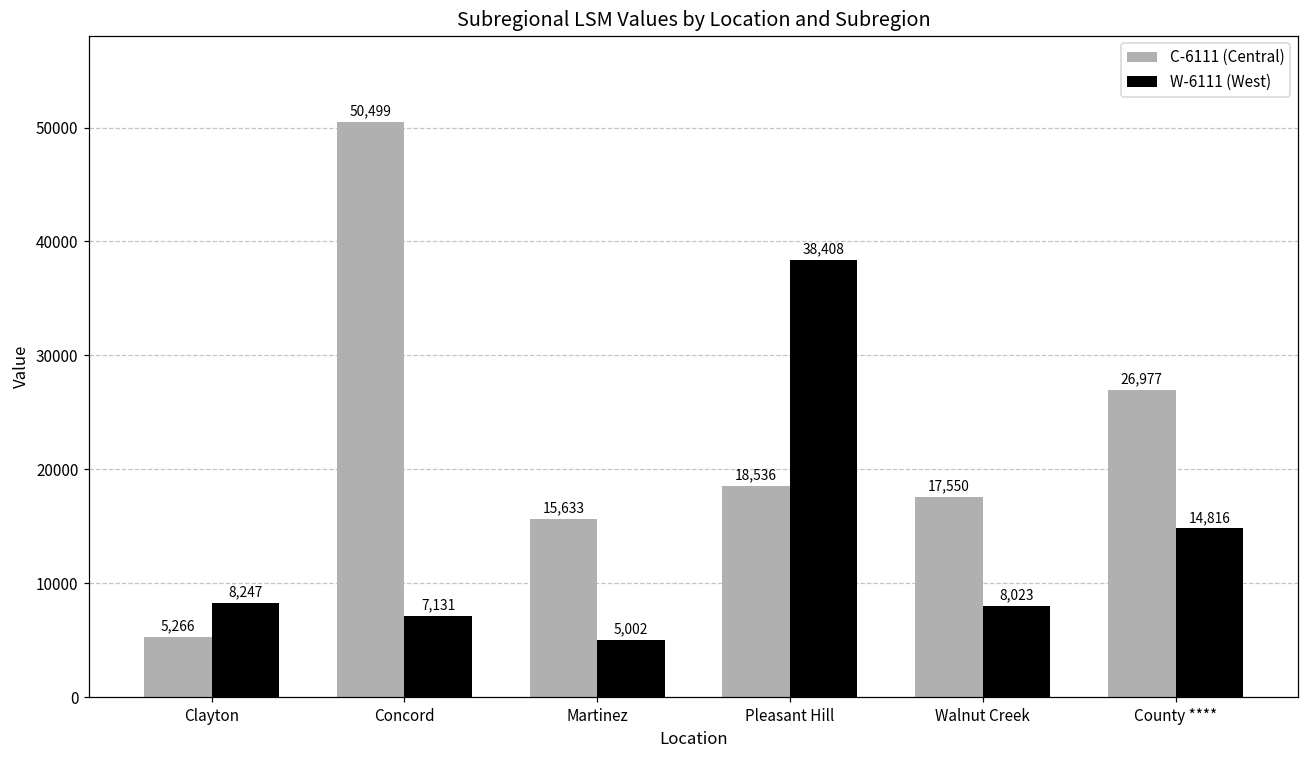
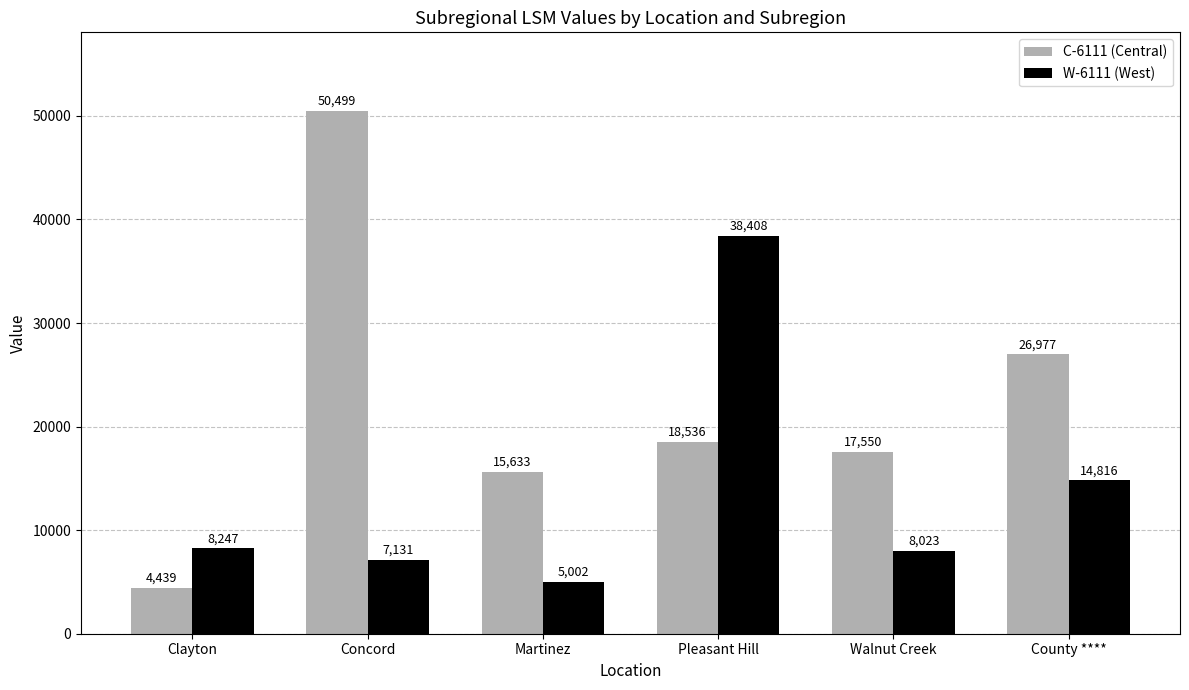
  {
    "C-6111 (Central)": {
-     "Clayton": "5,266",
+     "Clayton": "4,439",
      "Concord": "50,499",
      "Martinez": "15,633",
      "Pleasant Hill": "18,536",
      "Walnut Creek": "17,550",
      "County ****": "26,977"
    },
    "W-6111 (West)": {
      "Clayton": "8,247",
      "Concord": "7,131",
      "Martinez": "5,002",
      "Pleasant Hill": "38,408",
      "Walnut Creek": "8,023",
      "County ****": "14,816"
    }
  }
